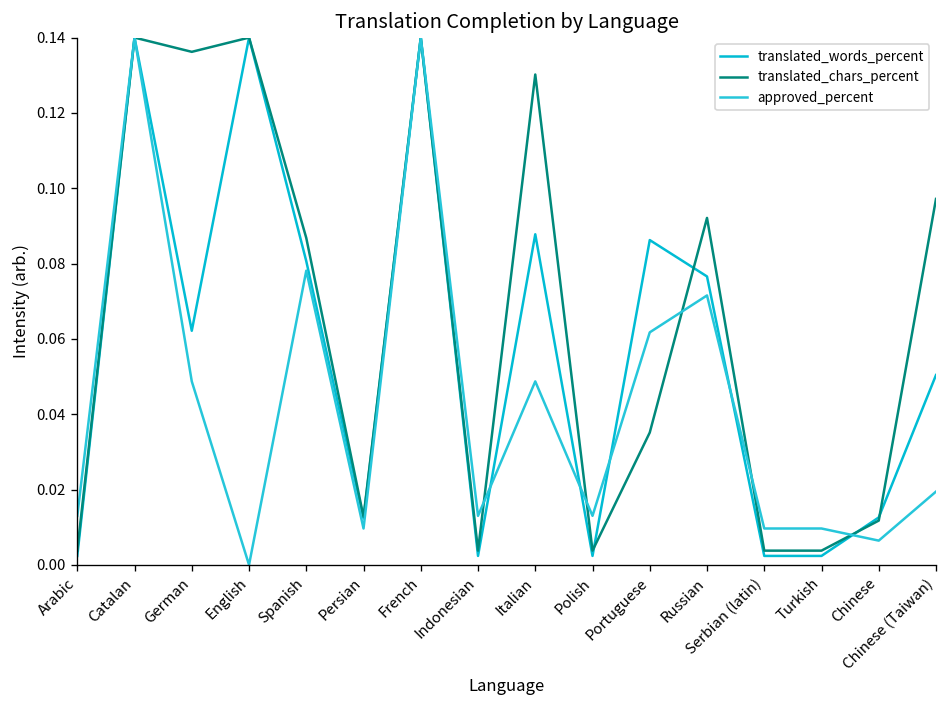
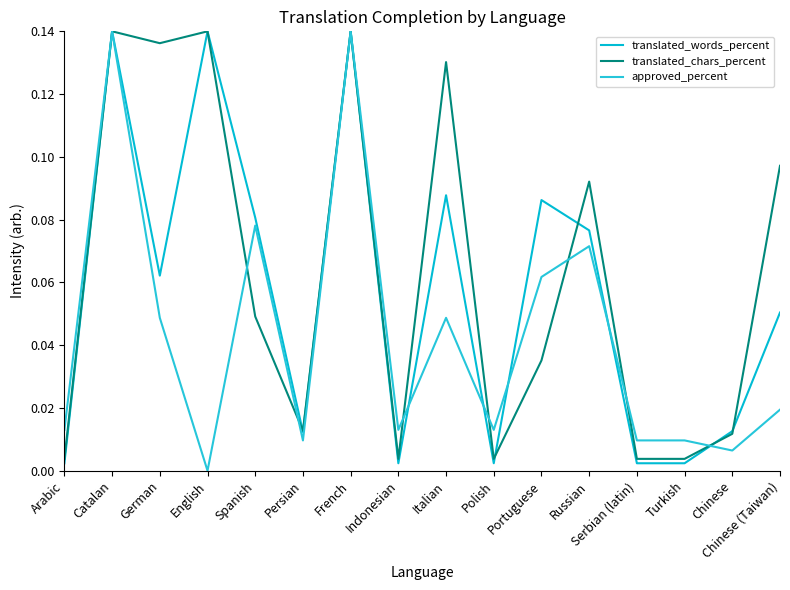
  {
    "translated_chars_percent": {
      "Arabic": 0.004,
      "German": 0.136,
-     "Spanish": 0.087,
+     "Spanish": 0.049,
      "Indonesian": 0.004,
      "Italian": 0.130,
      "Polish": 0.004,
      "Portuguese": 0.035,
      "Russian": 0.092,
      "Serbian (latin)": 0.004,
      "Turkish": 0.004,
      "Chinese": 0.012,
      "Chinese (Taiwan)": 0.097
    }
  }
